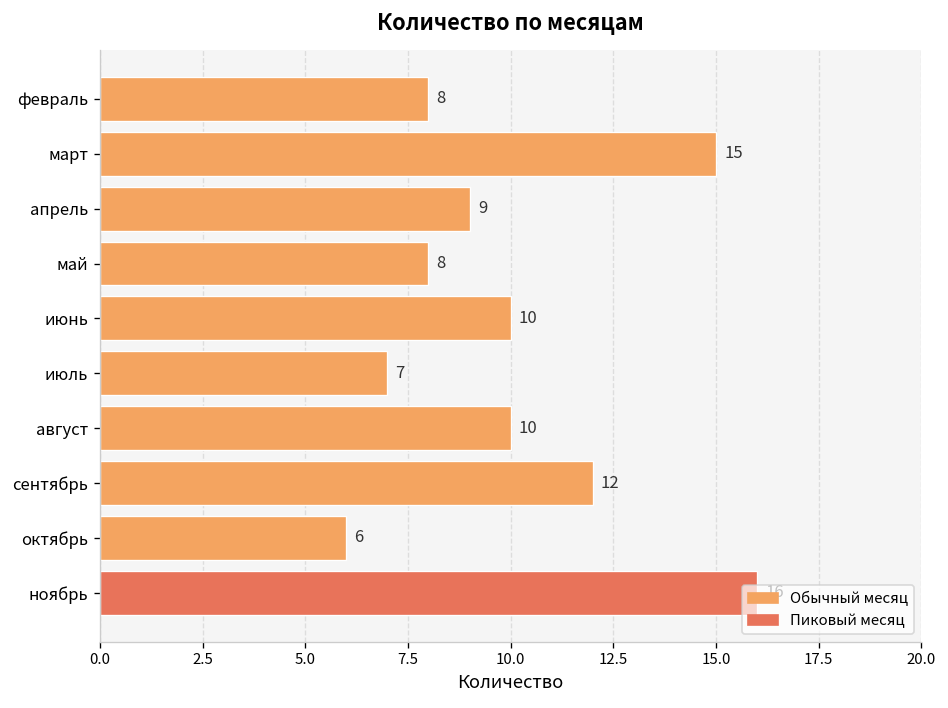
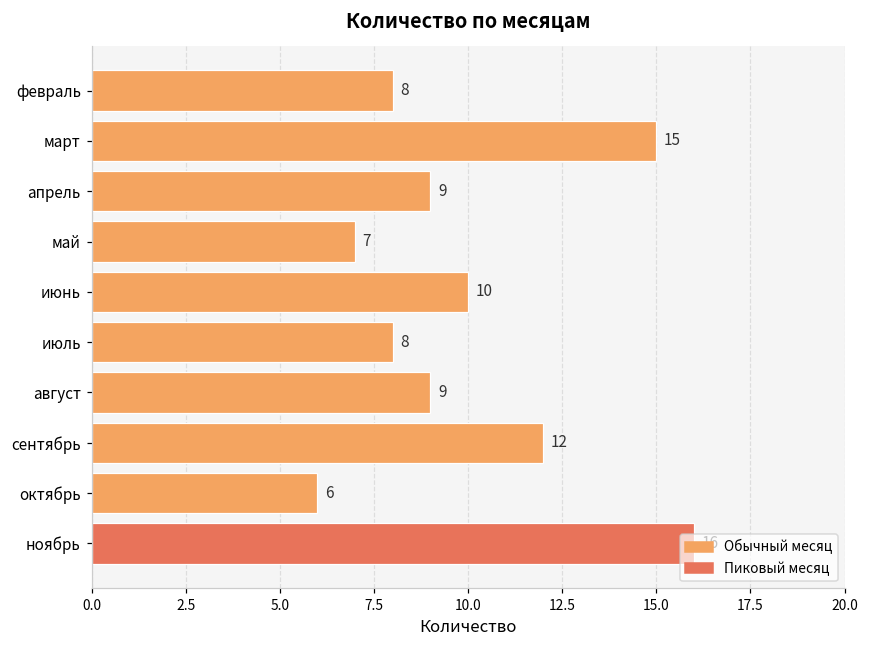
  {
    "февраль": 8,
    "март": 15,
    "апрель": 9,
-   "май": 8,
+   "май": 7,
    "июнь": 10,
-   "июль": 7,
-   "август": 10,
+   "июль": 8,
+   "август": 9,
    "сентябрь": 12,
    "октябрь": 6
  }
